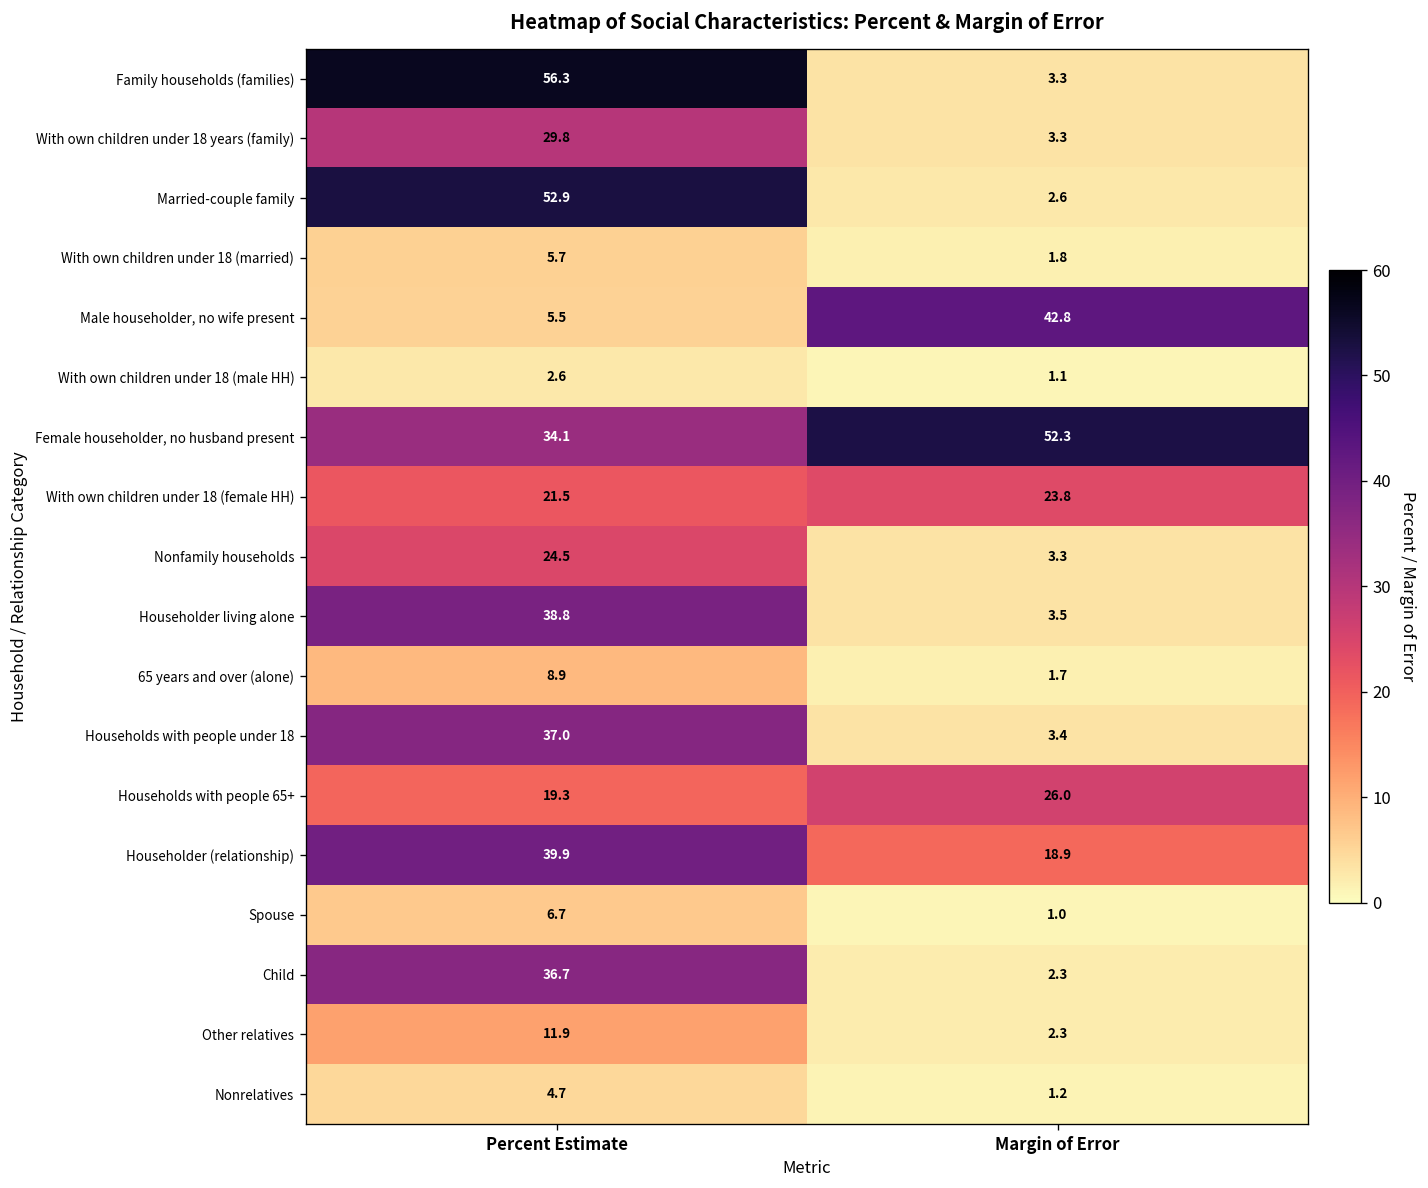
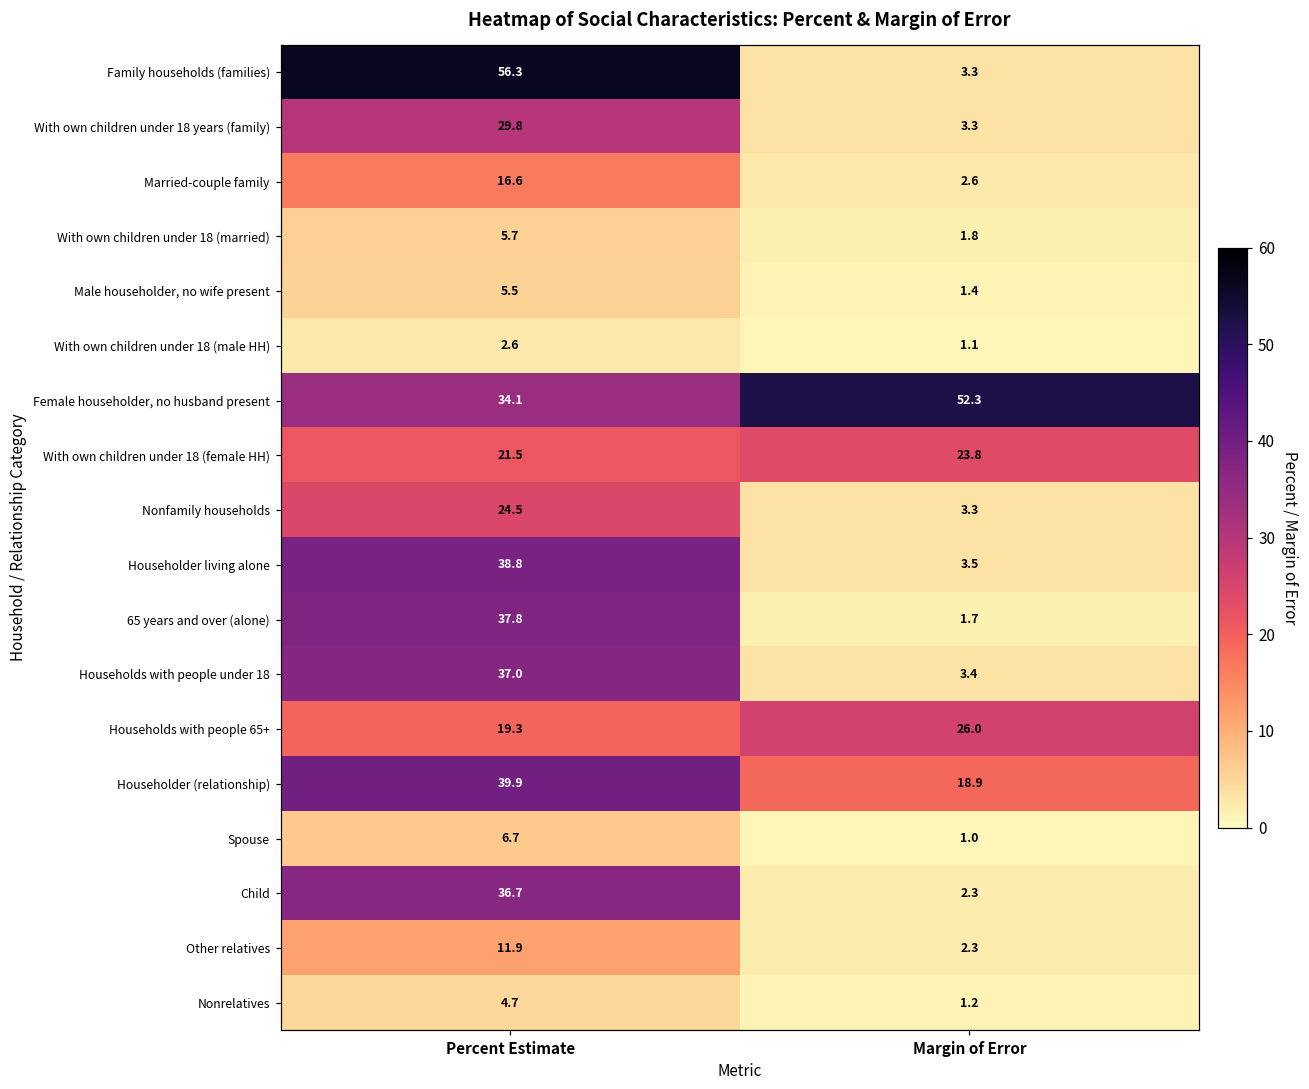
  {
    "Family households (families)": {
      "Percent Estimate": 56.3,
      "Margin of Error": 3.3
    },
    "With own children under 18 years (family)": {
      "Percent Estimate": 29.8,
      "Margin of Error": 3.3
    },
    "Married-couple family": {
-     "Percent Estimate": 52.9,
+     "Percent Estimate": 16.6,
      "Margin of Error": 2.6
    },
    "With own children under 18 (married)": {
      "Percent Estimate": 5.7,
      "Margin of Error": 1.8
    },
    "Male householder, no wife present": {
      "Percent Estimate": 5.5,
-     "Margin of Error": 42.8
+     "Margin of Error": 1.4
    },
    "With own children under 18 (male HH)": {
      "Percent Estimate": 2.6,
      "Margin of Error": 1.1
    },
    "Female householder, no husband present": {
      "Percent Estimate": 34.1,
      "Margin of Error": 52.3
    },
    "With own children under 18 (female HH)": {
      "Percent Estimate": 21.5,
      "Margin of Error": 23.8
    },
    "Nonfamily households": {
      "Percent Estimate": 24.5,
      "Margin of Error": 3.3
    },
    "Householder living alone": {
      "Percent Estimate": 38.8,
      "Margin of Error": 3.5
    },
    "65 years and over (alone)": {
-     "Percent Estimate": 8.9,
+     "Percent Estimate": 37.8,
      "Margin of Error": 1.7
    },
    "Households with people under 18": {
      "Percent Estimate": 37.0,
      "Margin of Error": 3.4
    },
    "Households with people 65+": {
      "Percent Estimate": 19.3,
      "Margin of Error": 26.0
    },
    "Householder (relationship)": {
      "Percent Estimate": 39.9,
      "Margin of Error": 18.9
    },
    "Spouse": {
      "Percent Estimate": 6.7,
      "Margin of Error": 1.0
    },
    "Child": {
      "Percent Estimate": 36.7,
      "Margin of Error": 2.3
    },
    "Other relatives": {
      "Percent Estimate": 11.9,
      "Margin of Error": 2.3
    },
    "Nonrelatives": {
      "Percent Estimate": 4.7,
      "Margin of Error": 1.2
    }
  }
